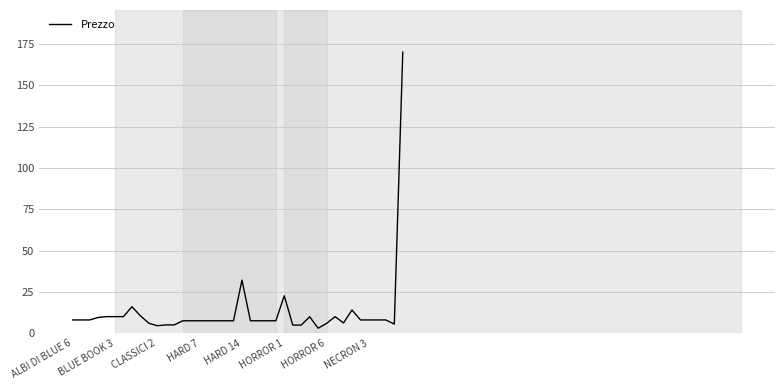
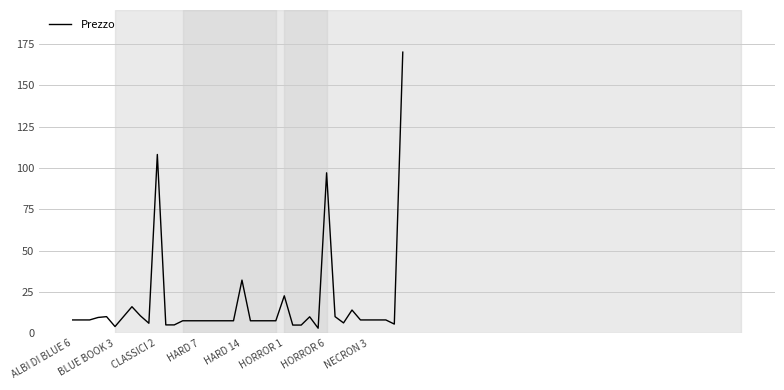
  {
    "ALBI DI BLUE 6": 8,
-   "BLUE BOOK 3": 10,
-   "CLASSICI 2": 5,
+   "BLUE BOOK 3": 4,
+   "CLASSICI 2": 108,
    "HARD 7": 8,
    "HARD 14": 32,
    "HORROR 1": 23,
-   "HORROR 6": 6,
+   "HORROR 6": 97,
    "NECRON 3": 8
  }
